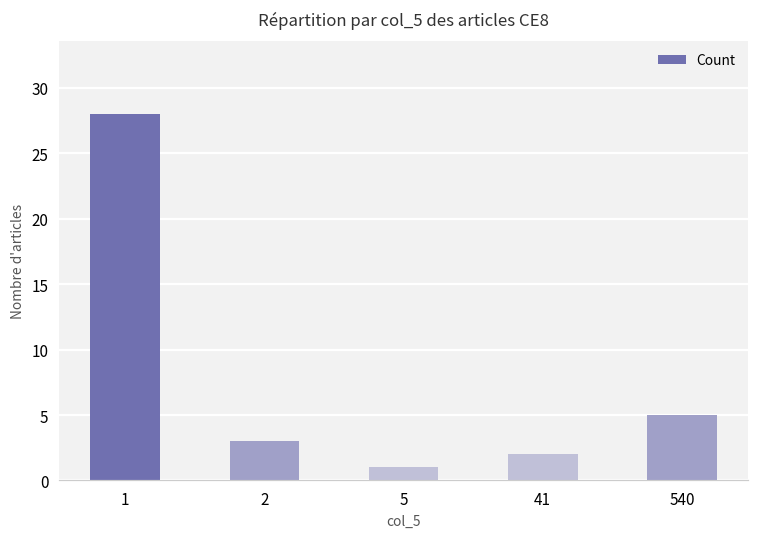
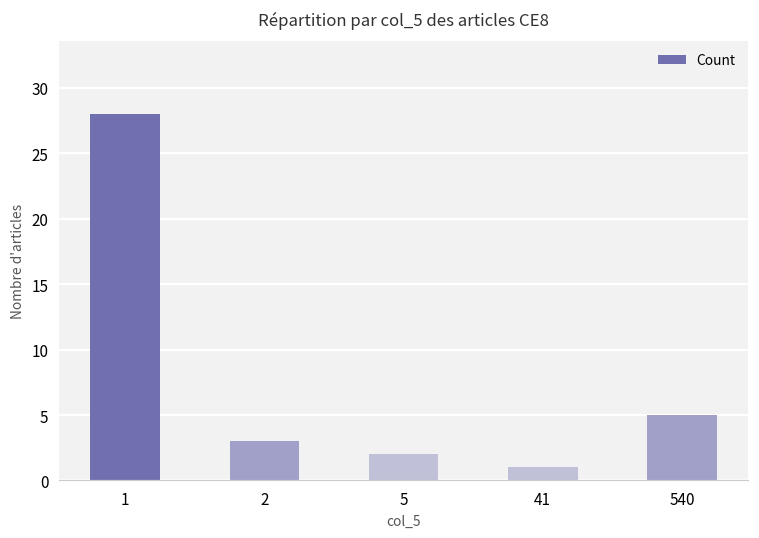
  {
    "1": 28,
    "2": 3,
-   "5": 1,
-   "41": 2,
+   "5": 2,
+   "41": 1,
    "540": 5
  }
